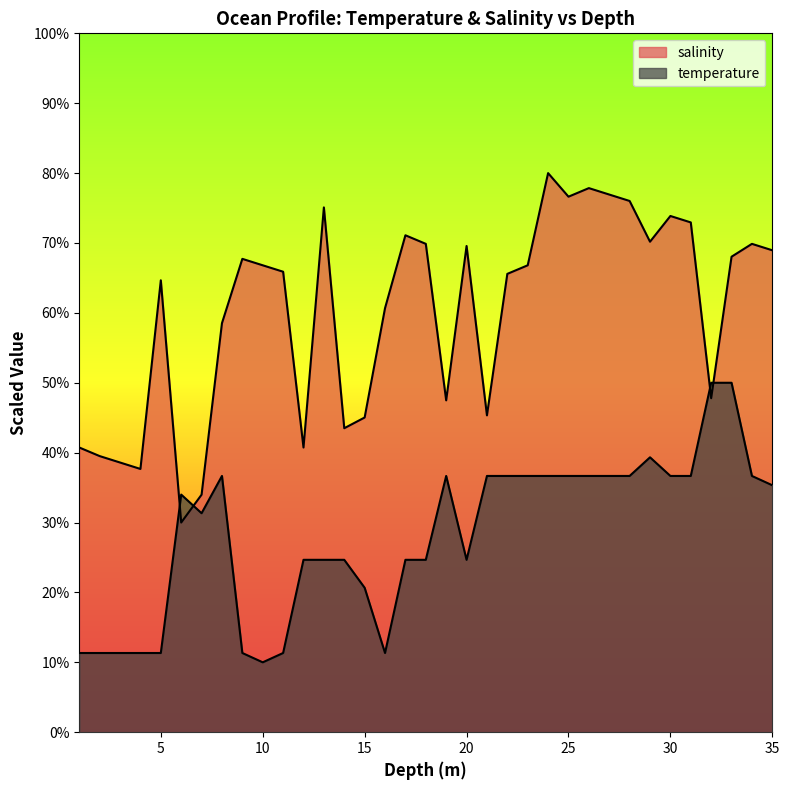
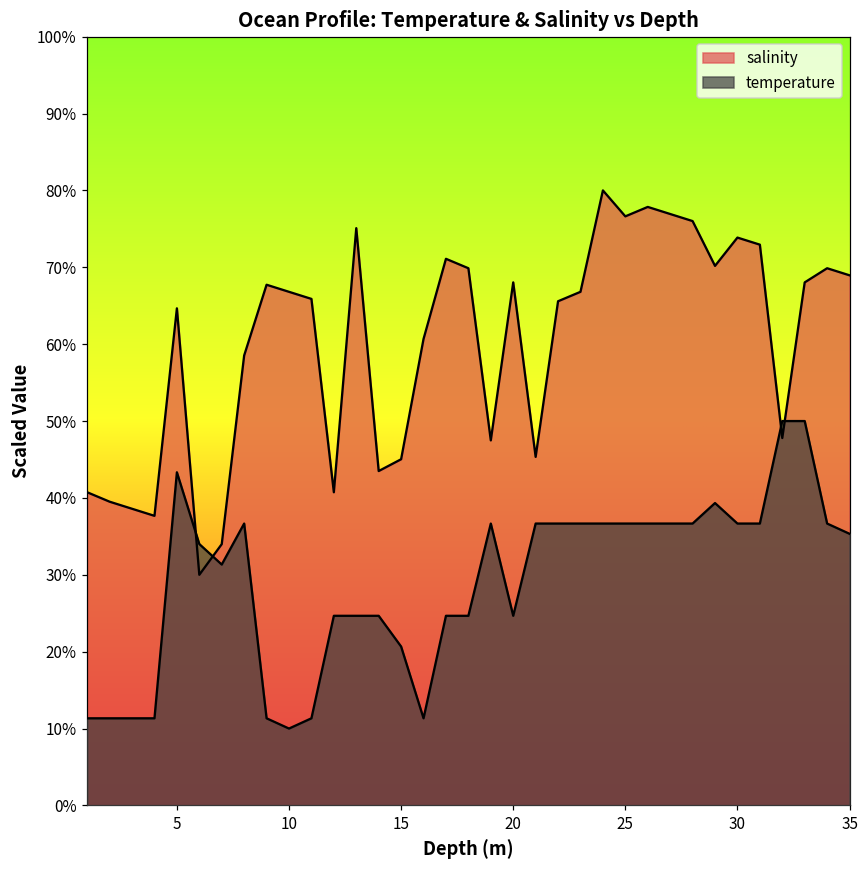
  {
    "salinity": {
      "5": "65%",
      "10": "67%",
      "15": "45%",
-     "20": "70%",
+     "20": "68%",
      "25": "77%",
      "30": "74%",
      "35": "69%"
    },
    "temperature": {
-     "5": "11%",
+     "5": "43%",
      "10": "10%",
      "15": "21%",
      "20": "25%",
      "25": "37%",
      "30": "37%",
      "35": "35%"
    }
  }
